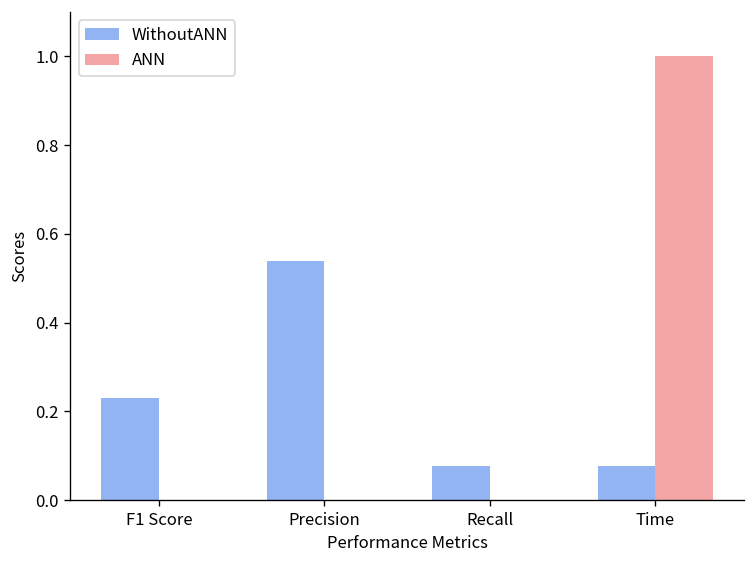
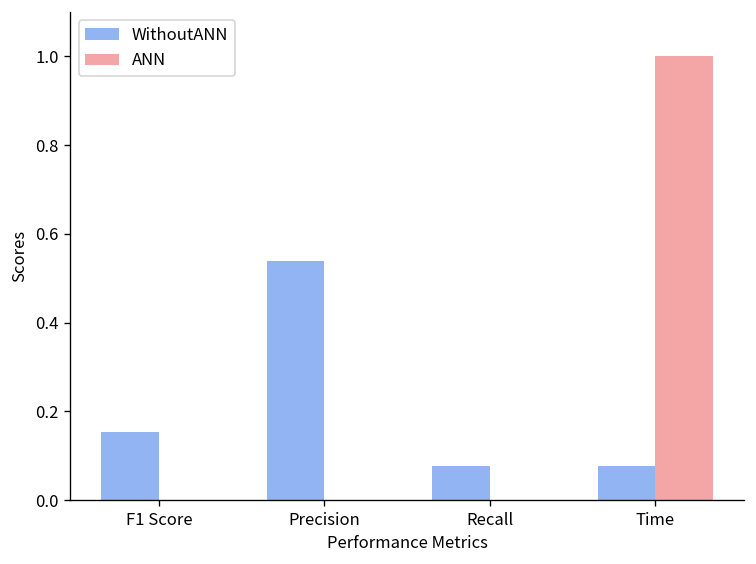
  {
    "WithoutANN": {
-     "F1 Score": 0.23,
+     "F1 Score": 0.15,
      "Precision": 0.54,
      "Recall": 0.08,
      "Time": 0.08
    },
    "ANN": {
      "F1 Score": 0.00,
      "Precision": 0.00,
      "Recall": 0.00,
      "Time": 1.00
    }
  }
